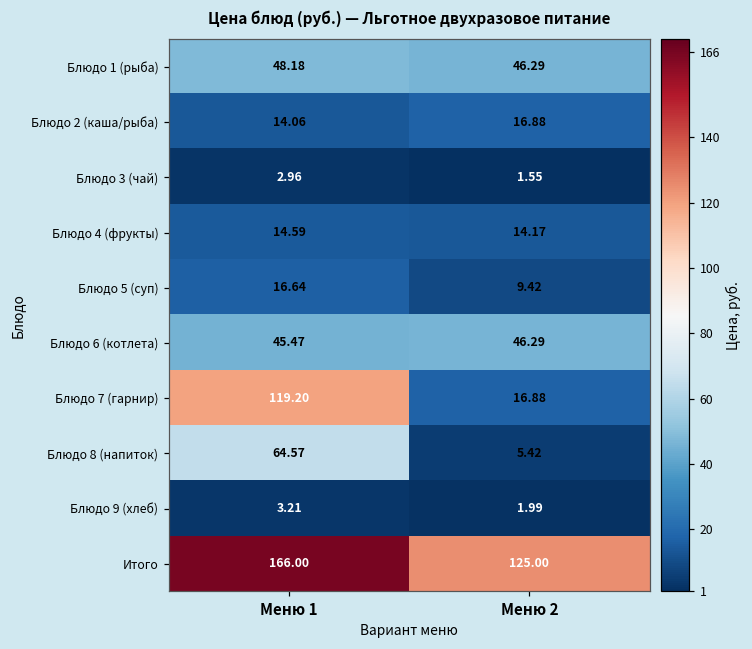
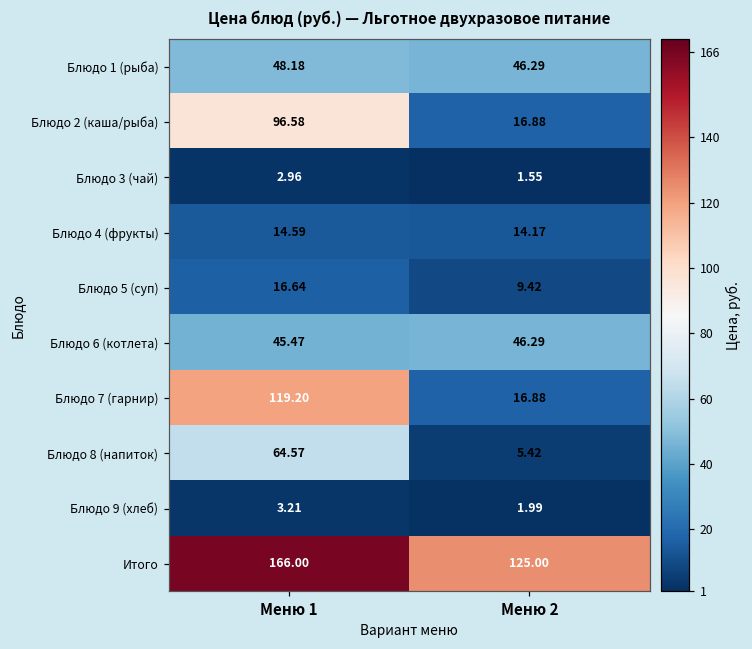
  {
    "Блюдо 1 (рыба)": {
      "Меню 1": 48.18,
      "Меню 2": 46.29
    },
    "Блюдо 2 (каша/рыба)": {
-     "Меню 1": 14.06,
+     "Меню 1": 96.58,
      "Меню 2": 16.88
    },
    "Блюдо 3 (чай)": {
      "Меню 1": 2.96,
      "Меню 2": 1.55
    },
    "Блюдо 4 (фрукты)": {
      "Меню 1": 14.59,
      "Меню 2": 14.17
    },
    "Блюдо 5 (суп)": {
      "Меню 1": 16.64,
      "Меню 2": 9.42
    },
    "Блюдо 6 (котлета)": {
      "Меню 1": 45.47,
      "Меню 2": 46.29
    },
    "Блюдо 7 (гарнир)": {
      "Меню 1": 119.20,
      "Меню 2": 16.88
    },
    "Блюдо 8 (напиток)": {
      "Меню 1": 64.57,
      "Меню 2": 5.42
    },
    "Блюдо 9 (хлеб)": {
      "Меню 1": 3.21,
      "Меню 2": 1.99
    },
    "Итого": {
      "Меню 1": 166.00,
      "Меню 2": 125.00
    }
  }
